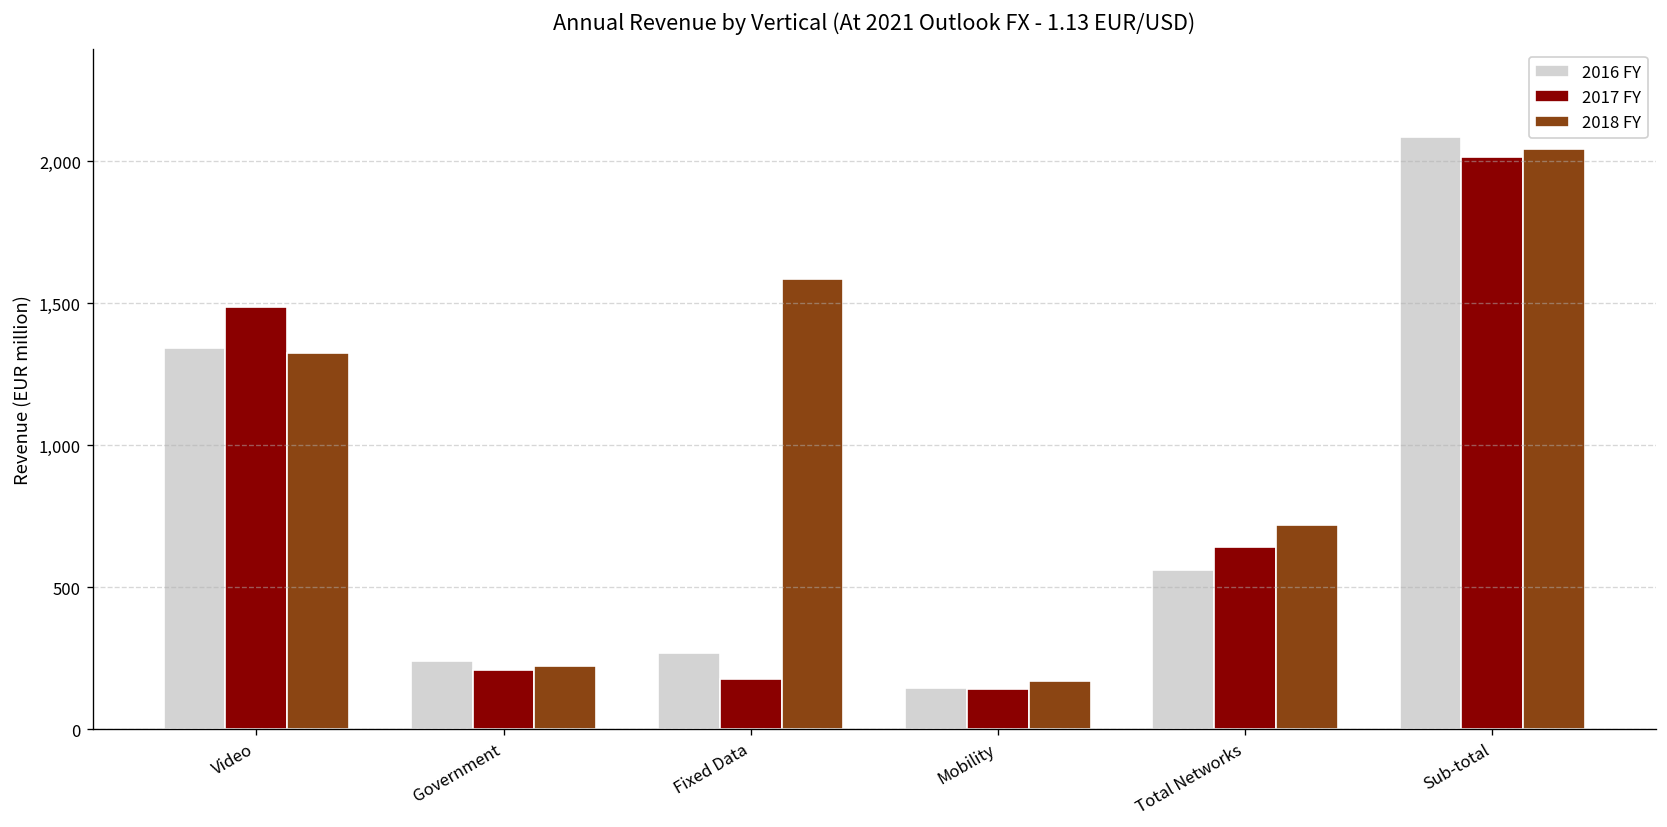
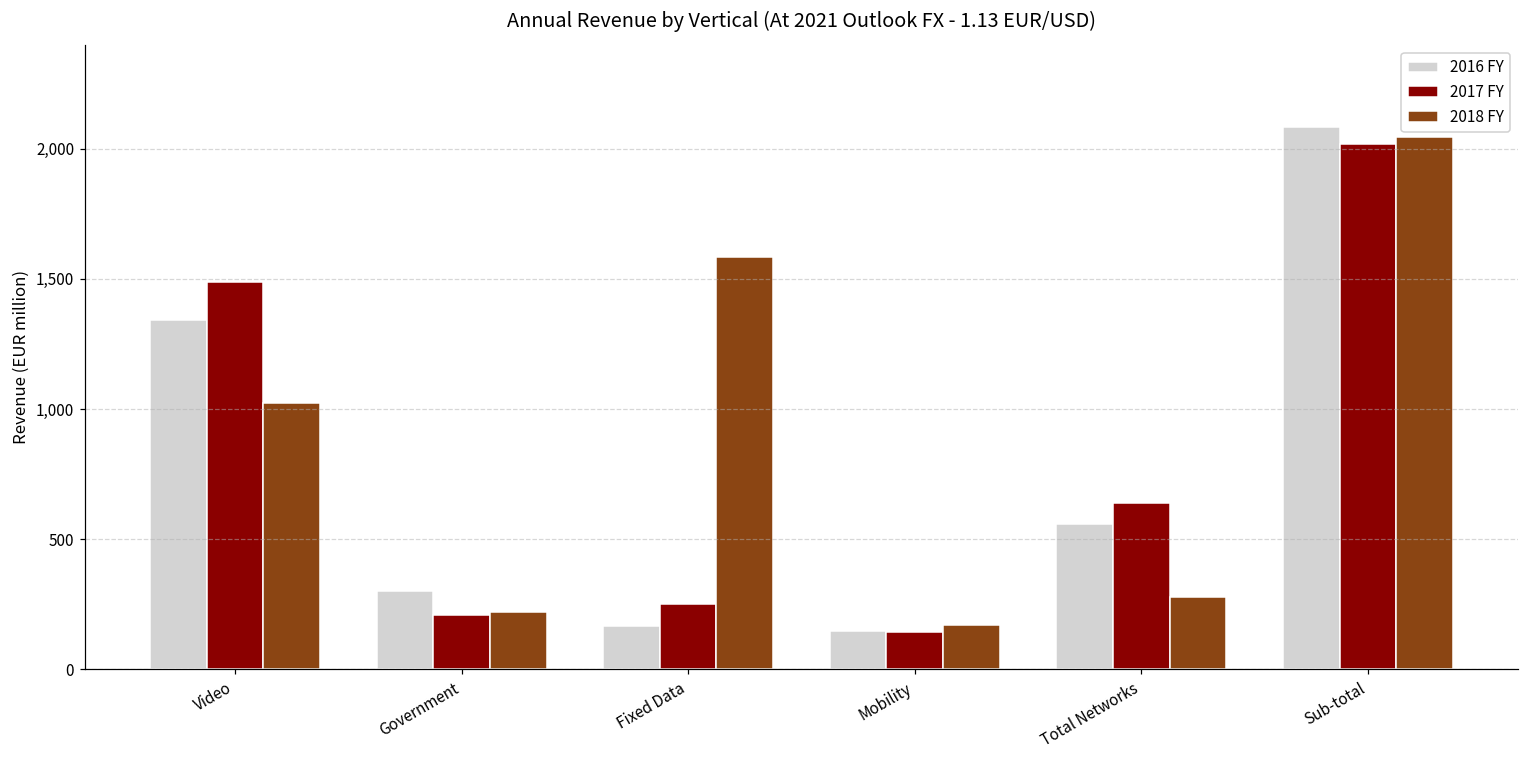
  {
    "2016 FY": {
      "Video": "1,340",
-     "Government": "240",
-     "Fixed Data": "270",
+     "Government": "300",
+     "Fixed Data": "170",
      "Mobility": "150",
      "Total Networks": "560",
      "Sub-total": "2,080"
    },
    "2017 FY": {
      "Video": "1,490",
      "Government": "210",
-     "Fixed Data": "180",
+     "Fixed Data": "250",
      "Mobility": "140",
      "Total Networks": "640",
      "Sub-total": "2,020"
    },
    "2018 FY": {
-     "Video": "1,320",
+     "Video": "1,020",
      "Government": "220",
      "Fixed Data": "1,590",
      "Mobility": "170",
-     "Total Networks": "720",
+     "Total Networks": "280",
      "Sub-total": "2,040"
    }
  }
